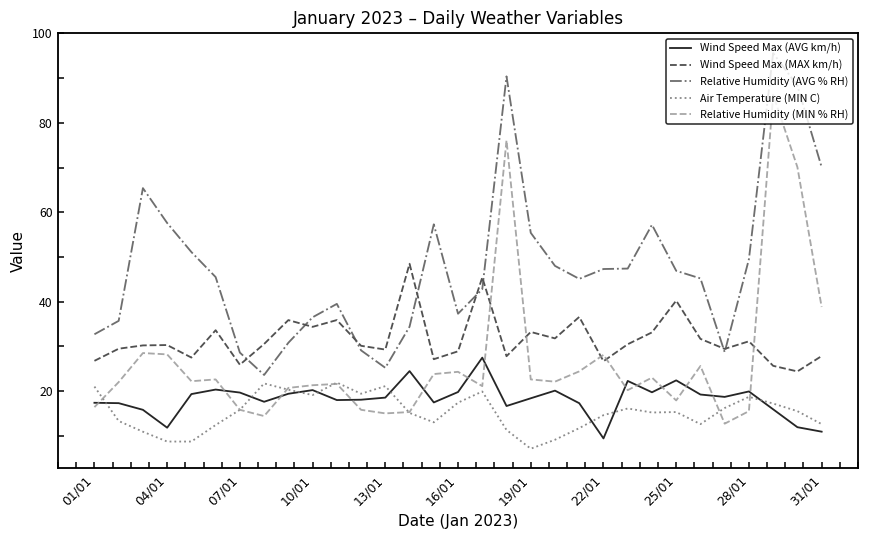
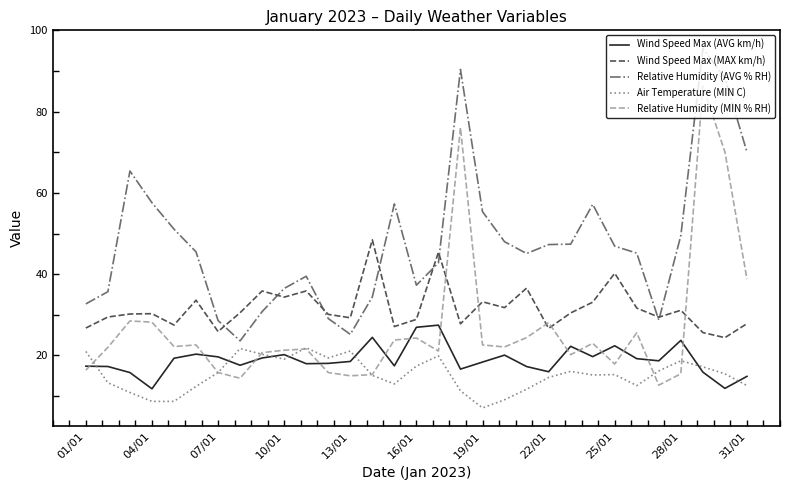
  {
    "Wind Speed Max (AVG km/h)": {
      "01/01": 17,
      "04/01": 12,
      "07/01": 20,
      "10/01": 20,
      "13/01": 19,
-     "16/01": 20,
+     "16/01": 27,
      "19/01": 18,
-     "22/01": 9,
+     "22/01": 16,
      "25/01": 22,
-     "28/01": 20,
-     "31/01": 11
+     "28/01": 24,
+     "31/01": 15
    }
  }
